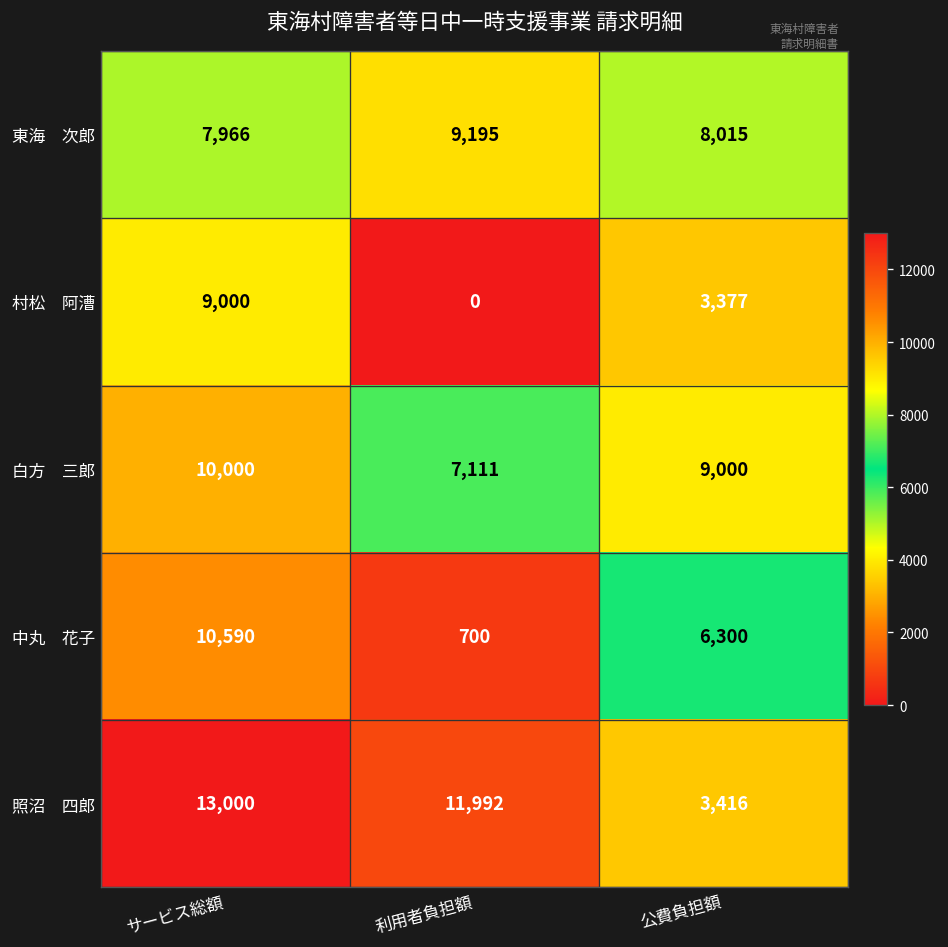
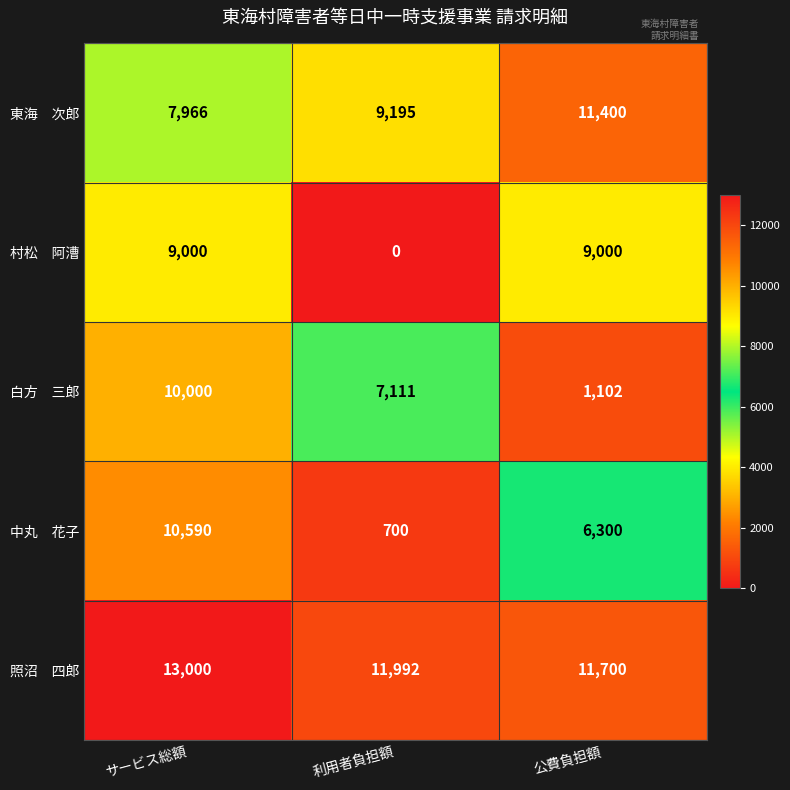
  {
    "東海 次郎": {
      "サービス総額": "7,966",
      "利用者負担額": "9,195",
-     "公費負担額": "8,015"
+     "公費負担額": "11,400"
    },
    "村松 阿漕": {
      "サービス総額": "9,000",
      "利用者負担額": "0",
-     "公費負担額": "3,377"
+     "公費負担額": "9,000"
    },
    "白方 三郎": {
      "サービス総額": "10,000",
      "利用者負担額": "7,111",
-     "公費負担額": "9,000"
+     "公費負担額": "1,102"
    },
    "中丸 花子": {
      "サービス総額": "10,590",
      "利用者負担額": "700",
      "公費負担額": "6,300"
    },
    "照沼 四郎": {
      "サービス総額": "13,000",
      "利用者負担額": "11,992",
-     "公費負担額": "3,416"
+     "公費負担額": "11,700"
    }
  }
